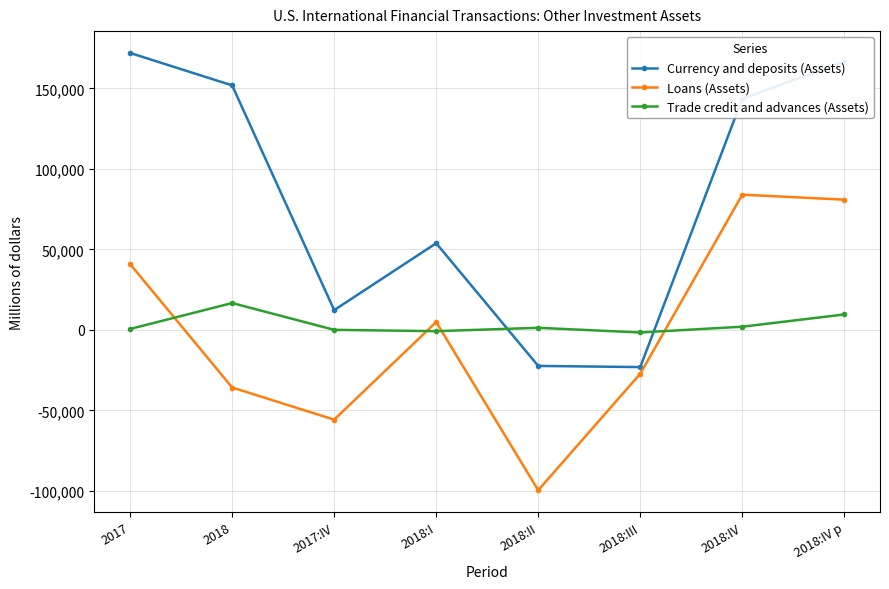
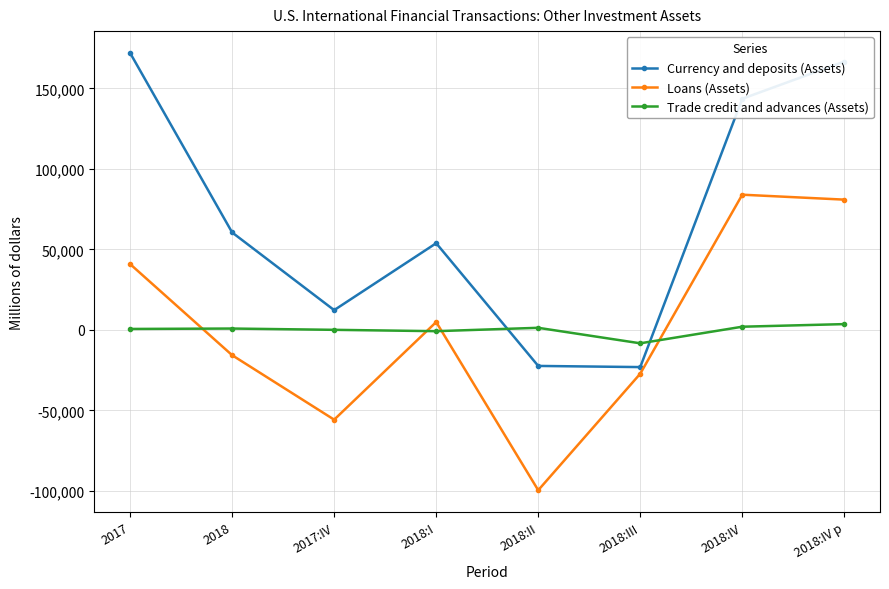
  {
    "Currency and deposits (Assets)": {
      "2017": "172,000",
-     "2018": "152,000",
+     "2018": "60,000",
      "2017:IV": "12,000",
      "2018:I": "54,000",
      "2018:II": "-22,000",
      "2018:III": "-23,000"
    },
    "Loans (Assets)": {
      "2017": "41,000",
-     "2018": "-36,000",
+     "2018": "-16,000",
      "2017:IV": "-56,000",
      "2018:I": "5,000",
      "2018:II": "-100,000",
      "2018:III": "-27,000",
      "2018:IV": "84,000",
      "2018:IV p": "81,000"
    },
    "Trade credit and advances (Assets)": {
      "2017": "1,000",
-     "2018": "17,000",
+     "2018": "1,000",
      "2017:IV": "0",
      "2018:I": "-1,000",
      "2018:II": "1,000",
-     "2018:III": "-2,000",
+     "2018:III": "-8,000",
      "2018:IV": "2,000",
-     "2018:IV p": "10,000"
+     "2018:IV p": "4,000"
    }
  }
